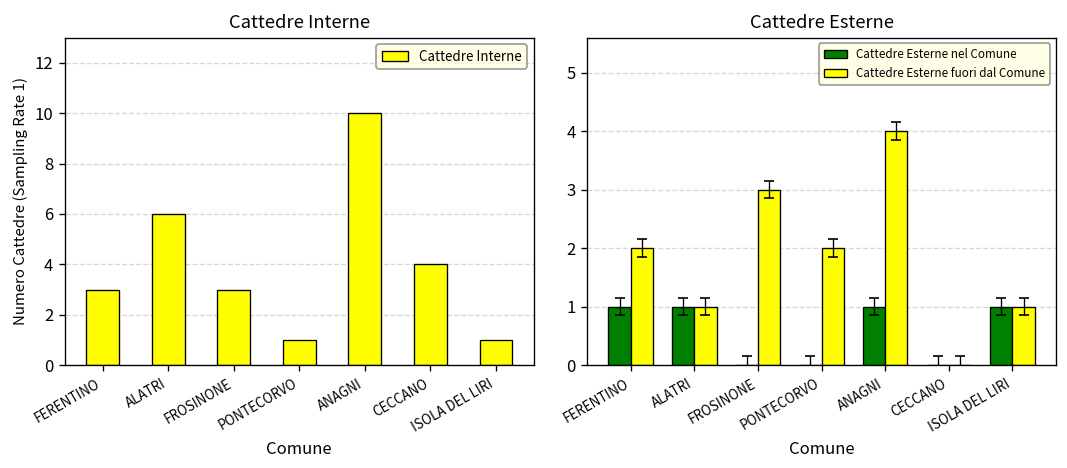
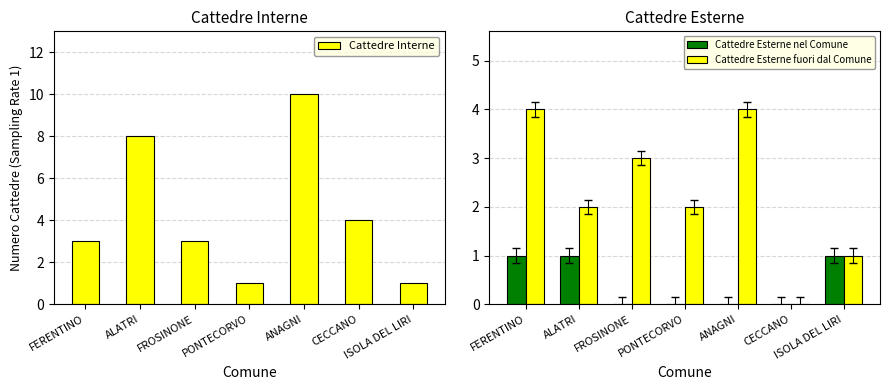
  {
    "Cattedre Interne": {
      "FERENTINO": 3,
-     "ALATRI": 6,
+     "ALATRI": 8,
      "FROSINONE": 3,
      "PONTECORVO": 1,
      "ANAGNI": 10,
      "CECCANO": 4,
      "ISOLA DEL LIRI": 1
    },
    "Cattedre Esterne": {
      "Cattedre Esterne nel Comune": {
        "FERENTINO": 1,
        "ALATRI": 1,
        "FROSINONE": 0,
        "PONTECORVO": 0,
-       "ANAGNI": 1,
+       "ANAGNI": 0,
        "CECCANO": 0,
        "ISOLA DEL LIRI": 1
      },
      "Cattedre Esterne fuori dal Comune": {
-       "FERENTINO": 2,
-       "ALATRI": 1,
+       "FERENTINO": 4,
+       "ALATRI": 2,
        "FROSINONE": 3,
        "PONTECORVO": 2,
        "ANAGNI": 4,
        "CECCANO": 0,
        "ISOLA DEL LIRI": 1
      }
    }
  }
